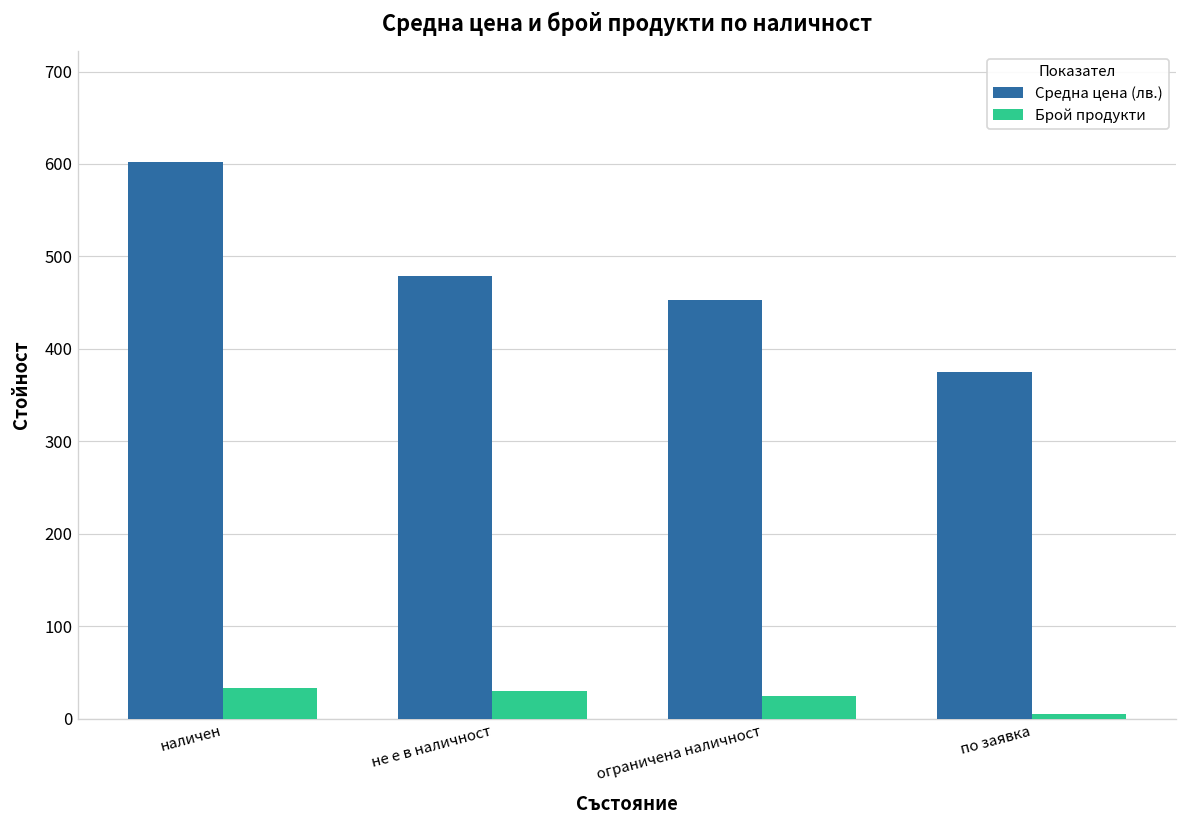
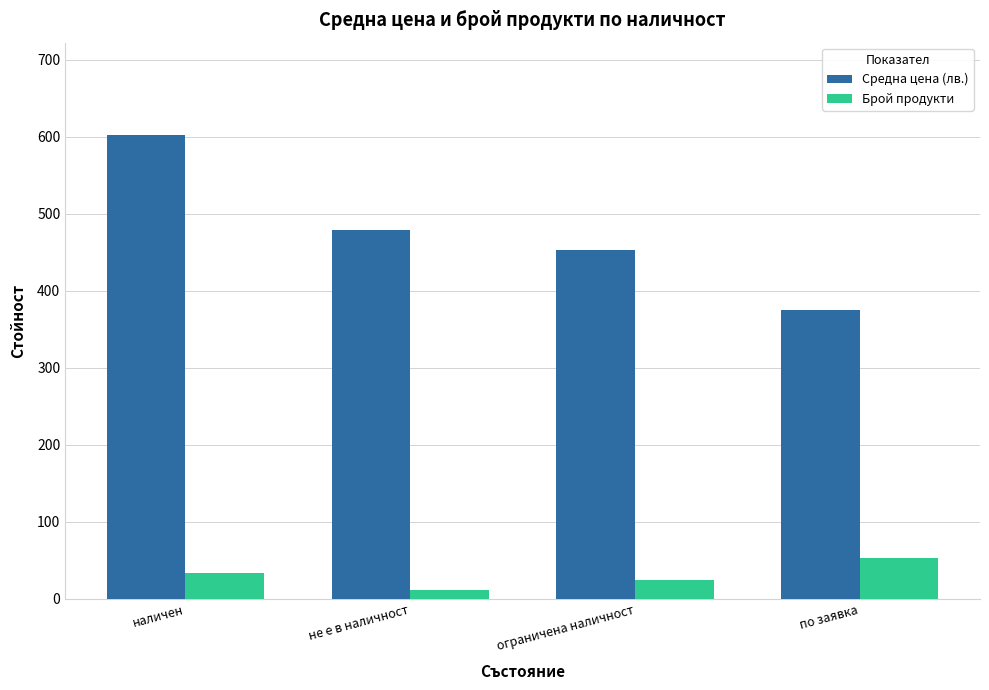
  {
    "Средна цена (лв.)": {
      "наличен": 600,
      "не е в наличност": 480,
      "ограничена наличност": 450,
      "по заявка": 370
    },
    "Брой продукти": {
      "наличен": 30,
-     "не е в наличност": 30,
+     "не е в наличност": 10,
      "ограничена наличност": 30,
-     "по заявка": 10
+     "по заявка": 50
    }
  }
